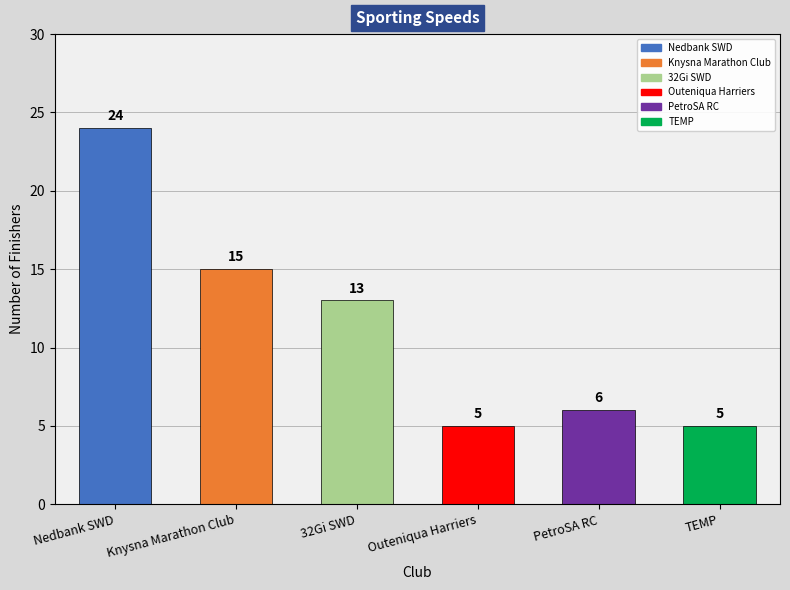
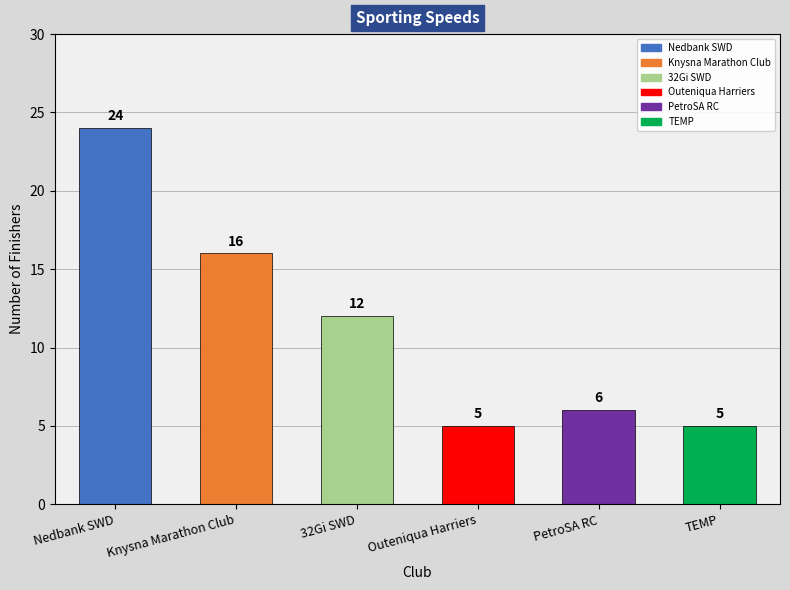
  {
    "Nedbank SWD": 24,
-   "Knysna Marathon Club": 15,
-   "32Gi SWD": 13,
+   "Knysna Marathon Club": 16,
+   "32Gi SWD": 12,
    "Outeniqua Harriers": 5,
    "PetroSA RC": 6,
    "TEMP": 5
  }
